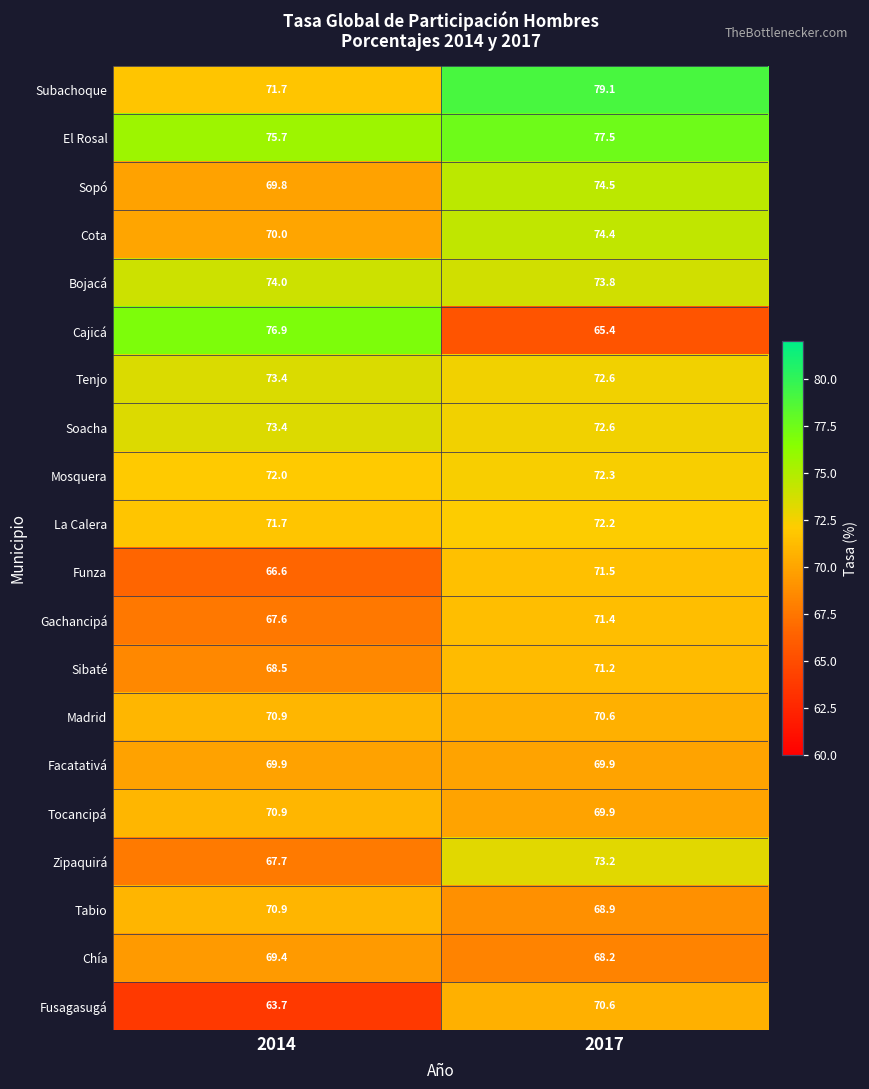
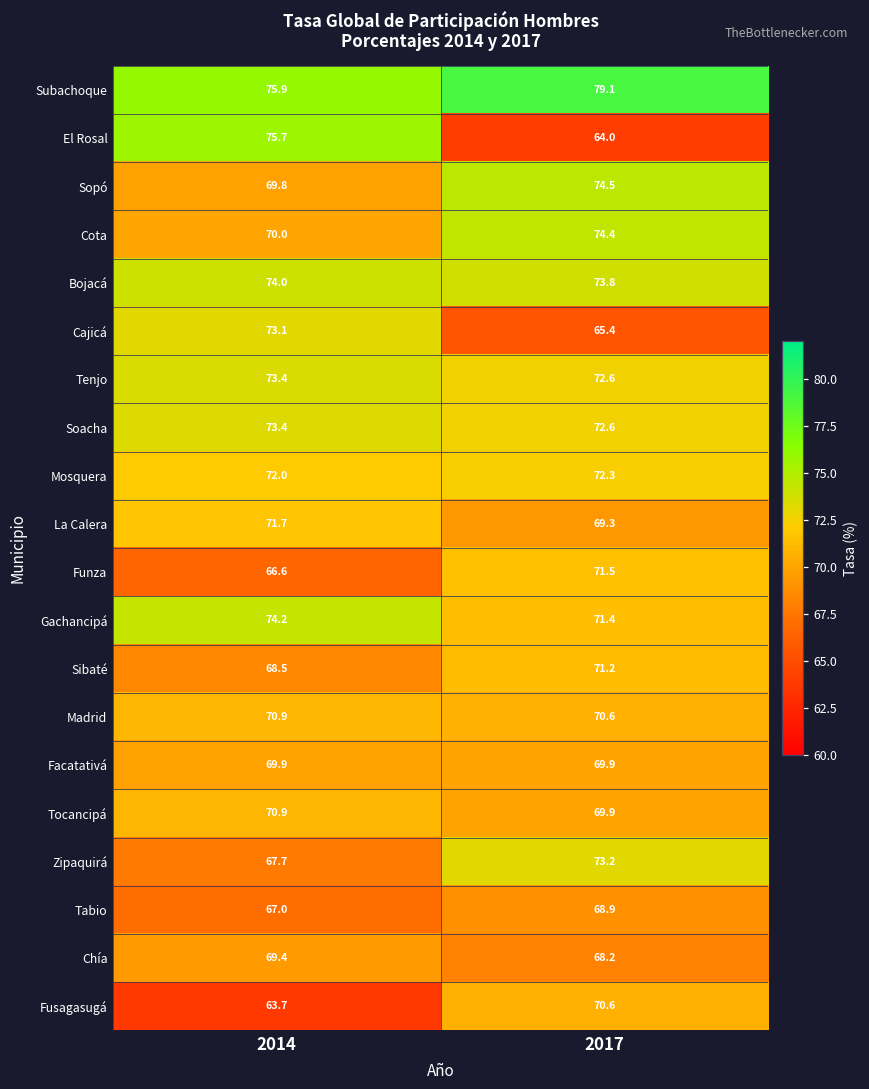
  {
    "Subachoque": {
-     "2014": 71.7,
+     "2014": 75.9,
      "2017": 79.1
    },
    "El Rosal": {
      "2014": 75.7,
-     "2017": 77.5
+     "2017": 64.0
    },
    "Sopó": {
      "2014": 69.8,
      "2017": 74.5
    },
    "Cota": {
      "2014": 70.0,
      "2017": 74.4
    },
    "Bojacá": {
      "2014": 74.0,
      "2017": 73.8
    },
    "Cajicá": {
-     "2014": 76.9,
+     "2014": 73.1,
      "2017": 65.4
    },
    "Tenjo": {
      "2014": 73.4,
      "2017": 72.6
    },
    "Soacha": {
      "2014": 73.4,
      "2017": 72.6
    },
    "Mosquera": {
      "2014": 72.0,
      "2017": 72.3
    },
    "La Calera": {
      "2014": 71.7,
-     "2017": 72.2
+     "2017": 69.3
    },
    "Funza": {
      "2014": 66.6,
      "2017": 71.5
    },
    "Gachancipá": {
-     "2014": 67.6,
+     "2014": 74.2,
      "2017": 71.4
    },
    "Sibaté": {
      "2014": 68.5,
      "2017": 71.2
    },
    "Madrid": {
      "2014": 70.9,
      "2017": 70.6
    },
    "Facatativá": {
      "2014": 69.9,
      "2017": 69.9
    },
    "Tocancipá": {
      "2014": 70.9,
      "2017": 69.9
    },
    "Zipaquirá": {
      "2014": 67.7,
      "2017": 73.2
    },
    "Tabio": {
-     "2014": 70.9,
+     "2014": 67.0,
      "2017": 68.9
    },
    "Chía": {
      "2014": 69.4,
      "2017": 68.2
    },
    "Fusagasugá": {
      "2014": 63.7,
      "2017": 70.6
    }
  }
